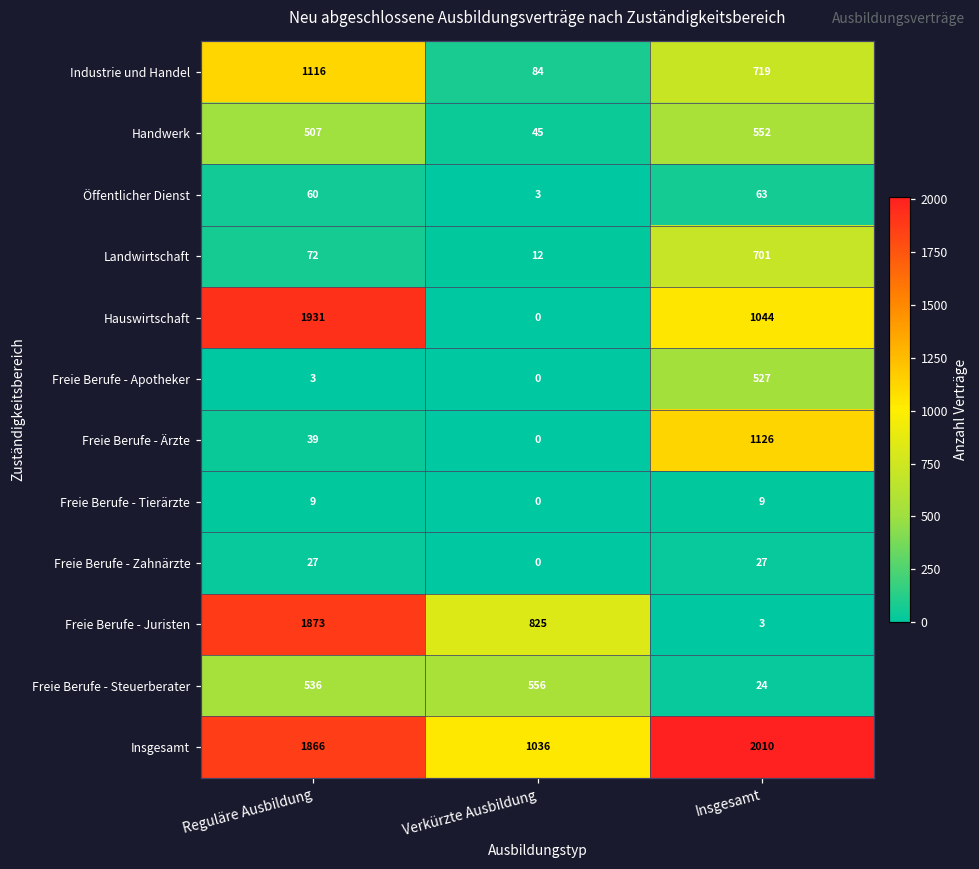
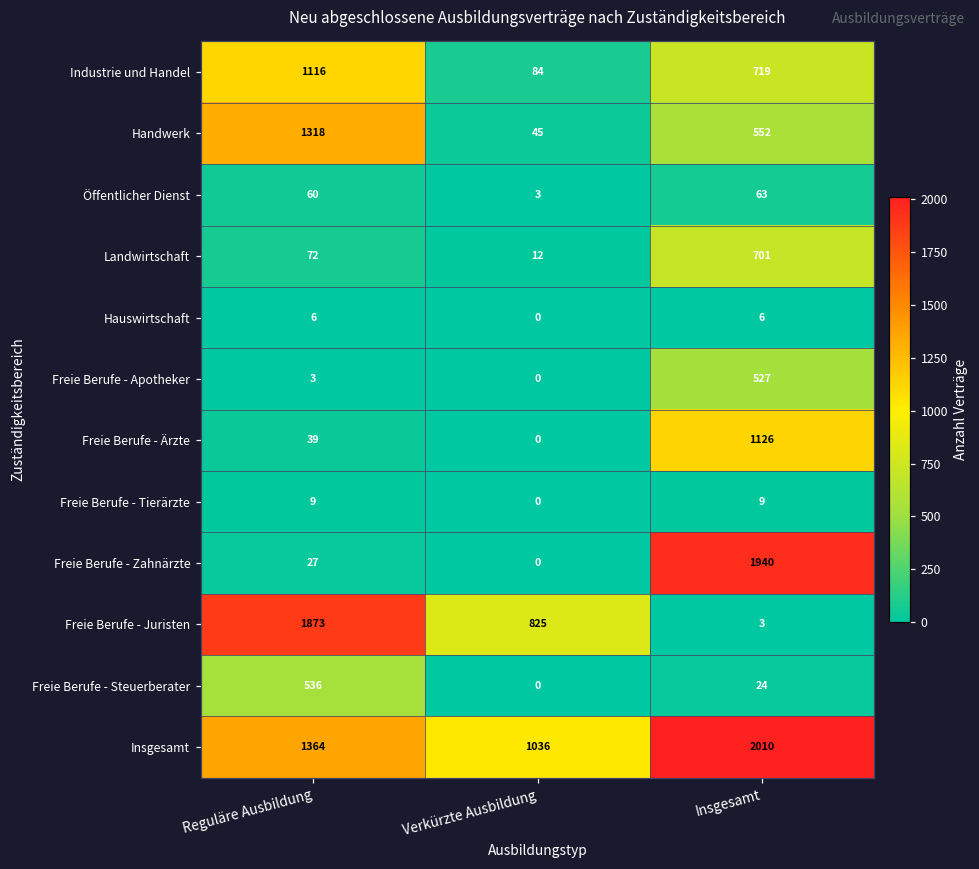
  {
    "Industrie und Handel": {
      "Reguläre Ausbildung": 1116,
      "Verkürzte Ausbildung": 84,
      "Insgesamt": 719
    },
    "Handwerk": {
-     "Reguläre Ausbildung": 507,
+     "Reguläre Ausbildung": 1318,
      "Verkürzte Ausbildung": 45,
      "Insgesamt": 552
    },
    "Öffentlicher Dienst": {
      "Reguläre Ausbildung": 60,
      "Verkürzte Ausbildung": 3,
      "Insgesamt": 63
    },
    "Landwirtschaft": {
      "Reguläre Ausbildung": 72,
      "Verkürzte Ausbildung": 12,
      "Insgesamt": 701
    },
    "Hauswirtschaft": {
-     "Reguläre Ausbildung": 1931,
+     "Reguläre Ausbildung": 6,
      "Verkürzte Ausbildung": 0,
-     "Insgesamt": 1044
+     "Insgesamt": 6
    },
    "Freie Berufe - Apotheker": {
      "Reguläre Ausbildung": 3,
      "Verkürzte Ausbildung": 0,
      "Insgesamt": 527
    },
    "Freie Berufe - Ärzte": {
      "Reguläre Ausbildung": 39,
      "Verkürzte Ausbildung": 0,
      "Insgesamt": 1126
    },
    "Freie Berufe - Tierärzte": {
      "Reguläre Ausbildung": 9,
      "Verkürzte Ausbildung": 0,
      "Insgesamt": 9
    },
    "Freie Berufe - Zahnärzte": {
      "Reguläre Ausbildung": 27,
      "Verkürzte Ausbildung": 0,
-     "Insgesamt": 27
+     "Insgesamt": 1940
    },
    "Freie Berufe - Juristen": {
      "Reguläre Ausbildung": 1873,
      "Verkürzte Ausbildung": 825,
      "Insgesamt": 3
    },
    "Freie Berufe - Steuerberater": {
      "Reguläre Ausbildung": 536,
-     "Verkürzte Ausbildung": 556,
+     "Verkürzte Ausbildung": 0,
      "Insgesamt": 24
    },
    "Insgesamt": {
-     "Reguläre Ausbildung": 1866,
+     "Reguläre Ausbildung": 1364,
      "Verkürzte Ausbildung": 1036,
      "Insgesamt": 2010
    }
  }
